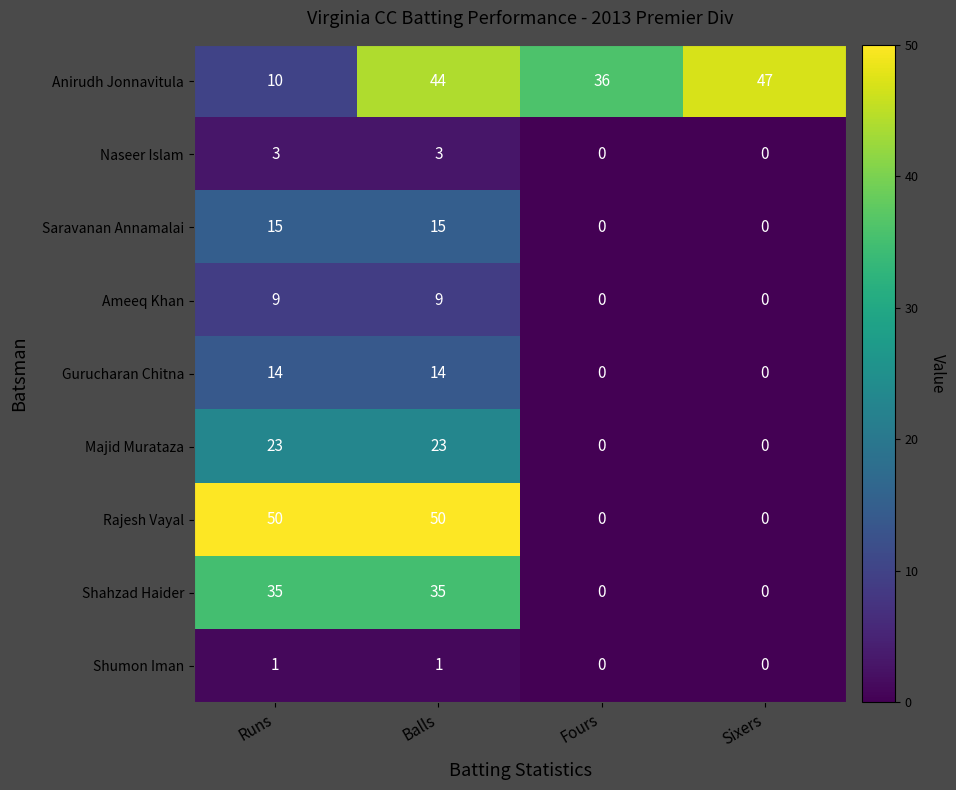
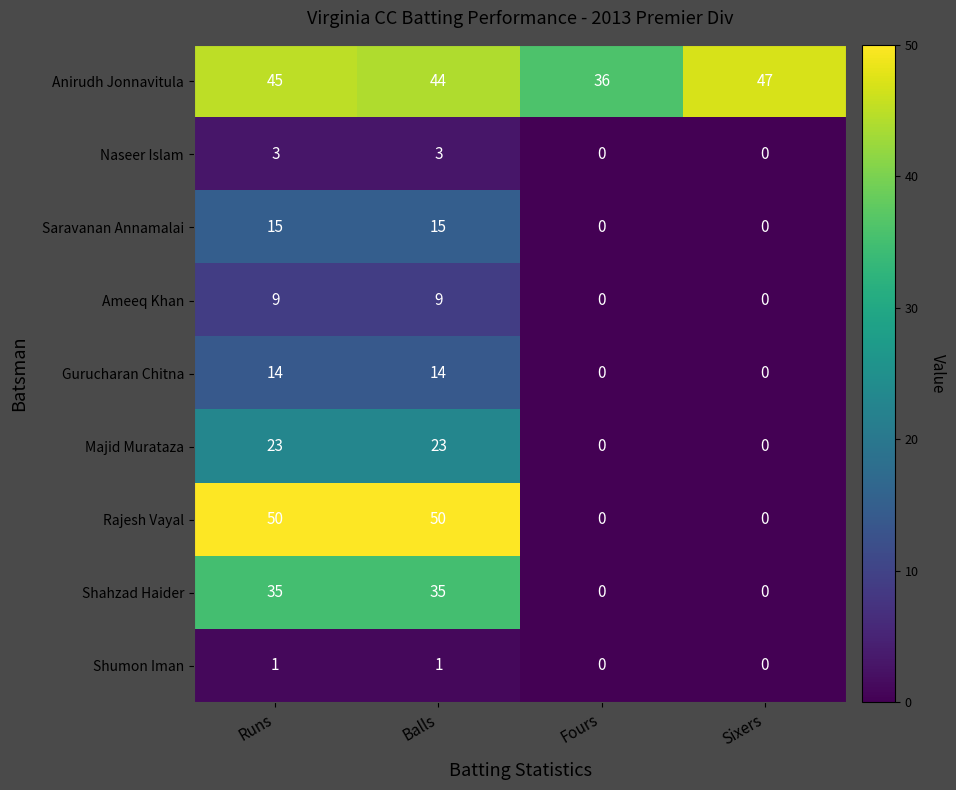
  {
    "Anirudh Jonnavitula": {
-     "Runs": 10,
+     "Runs": 45,
      "Balls": 44,
      "Fours": 36,
      "Sixers": 47
    },
    "Naseer Islam": {
      "Runs": 3,
      "Balls": 3,
      "Fours": 0,
      "Sixers": 0
    },
    "Saravanan Annamalai": {
      "Runs": 15,
      "Balls": 15,
      "Fours": 0,
      "Sixers": 0
    },
    "Ameeq Khan": {
      "Runs": 9,
      "Balls": 9,
      "Fours": 0,
      "Sixers": 0
    },
    "Gurucharan Chitna": {
      "Runs": 14,
      "Balls": 14,
      "Fours": 0,
      "Sixers": 0
    },
    "Majid Murataza": {
      "Runs": 23,
      "Balls": 23,
      "Fours": 0,
      "Sixers": 0
    },
    "Rajesh Vayal": {
      "Runs": 50,
      "Balls": 50,
      "Fours": 0,
      "Sixers": 0
    },
    "Shahzad Haider": {
      "Runs": 35,
      "Balls": 35,
      "Fours": 0,
      "Sixers": 0
    },
    "Shumon Iman": {
      "Runs": 1,
      "Balls": 1,
      "Fours": 0,
      "Sixers": 0
    }
  }
